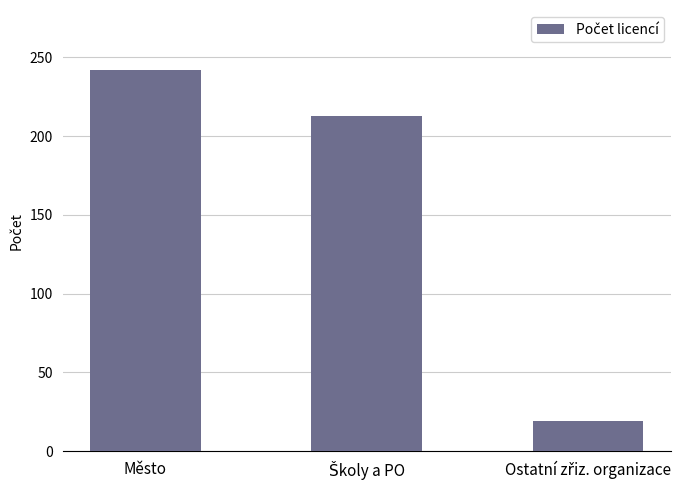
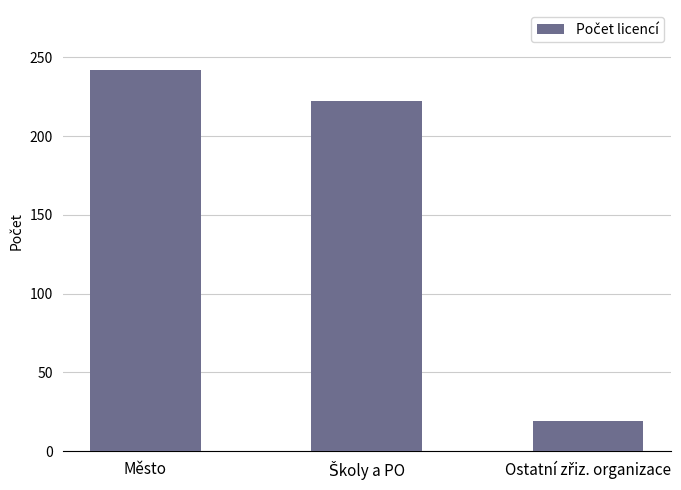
  {
    "Město": 242,
-   "Školy a PO": 213,
+   "Školy a PO": 222,
    "Ostatní zřiz. organizace": 19
  }
